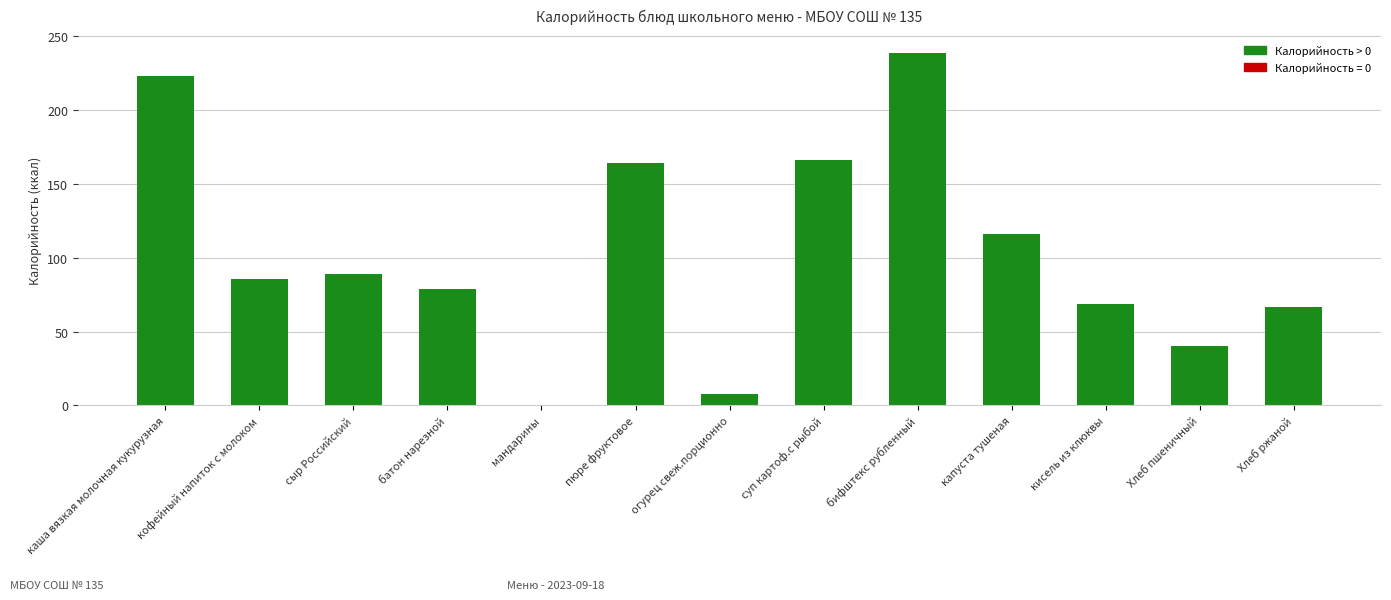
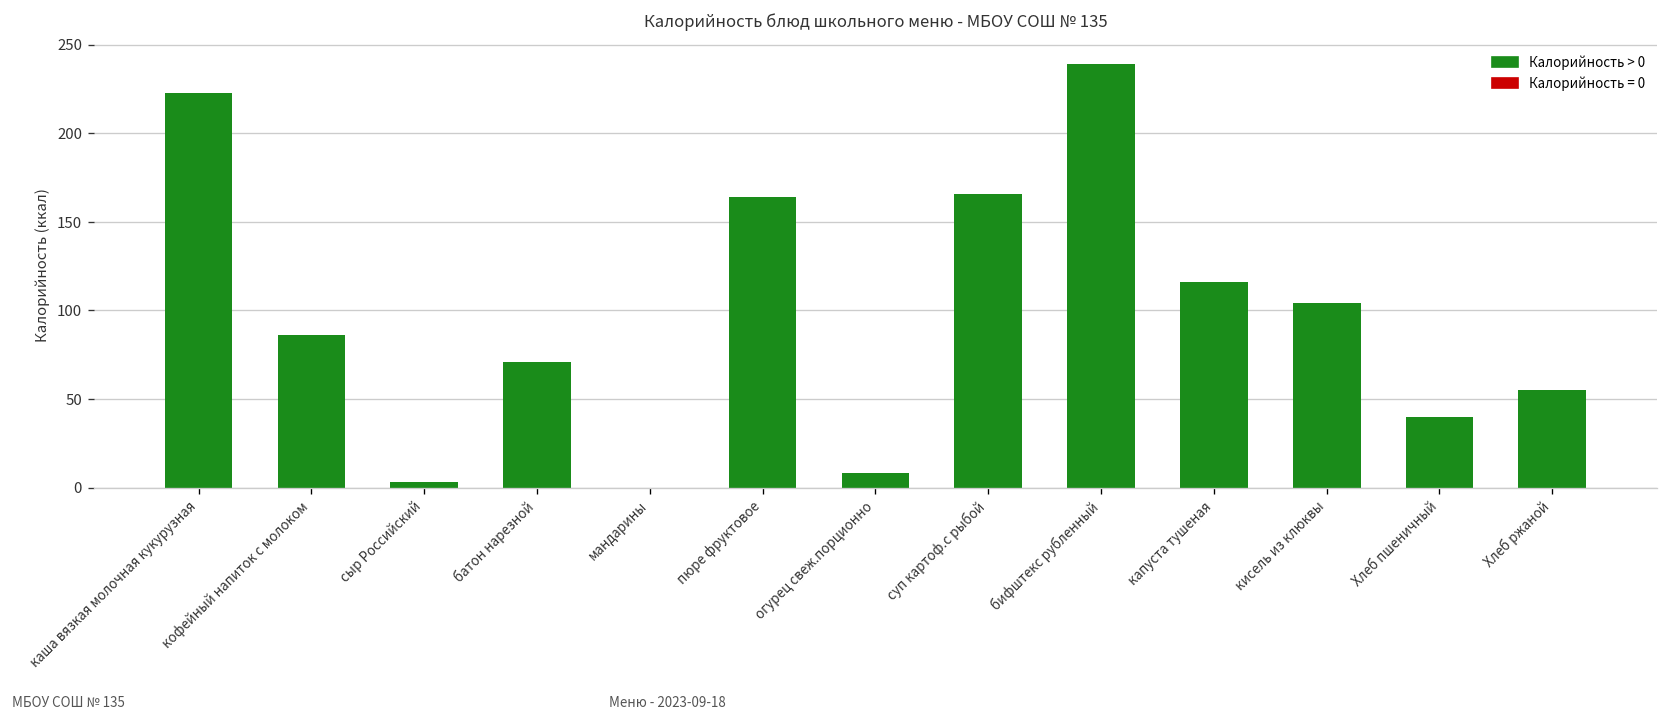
  {
    "каша вязкая молочная кукурузная": 223,
    "кофейный напиток с молоком": 86,
-   "сыр Российский": 89,
-   "батон нарезной": 79,
+   "сыр Российский": 3,
+   "батон нарезной": 71,
    "мандарины": 0,
    "пюре фруктовое": 164,
    "огурец свеж.порционно": 8,
    "суп картоф.с рыбой": 166,
    "бифштекс рубленный": 239,
    "капуста тушеная": 116,
-   "кисель из клюквы": 69,
+   "кисель из клюквы": 104,
    "Хлеб пшеничный": 40,
-   "Хлеб ржаной": 67
+   "Хлеб ржаной": 55
  }
